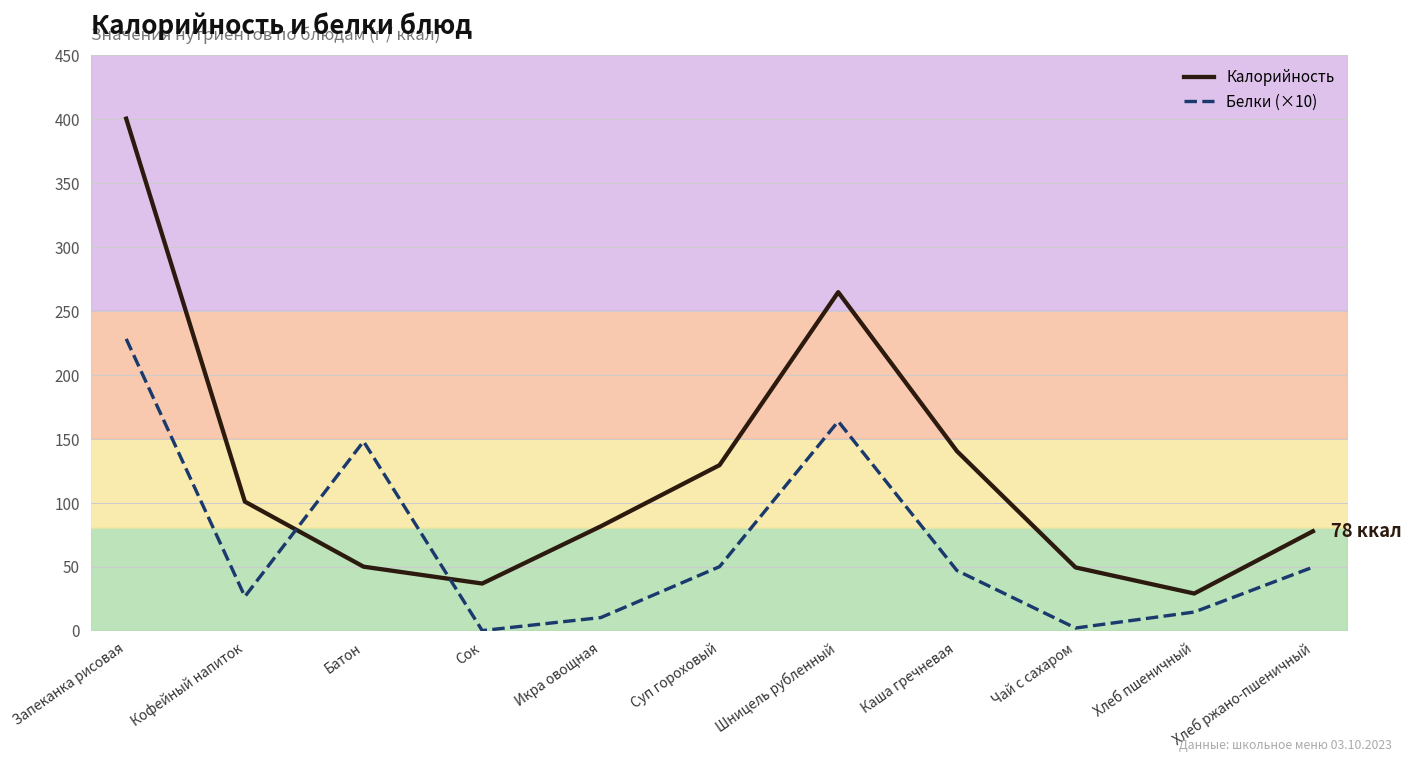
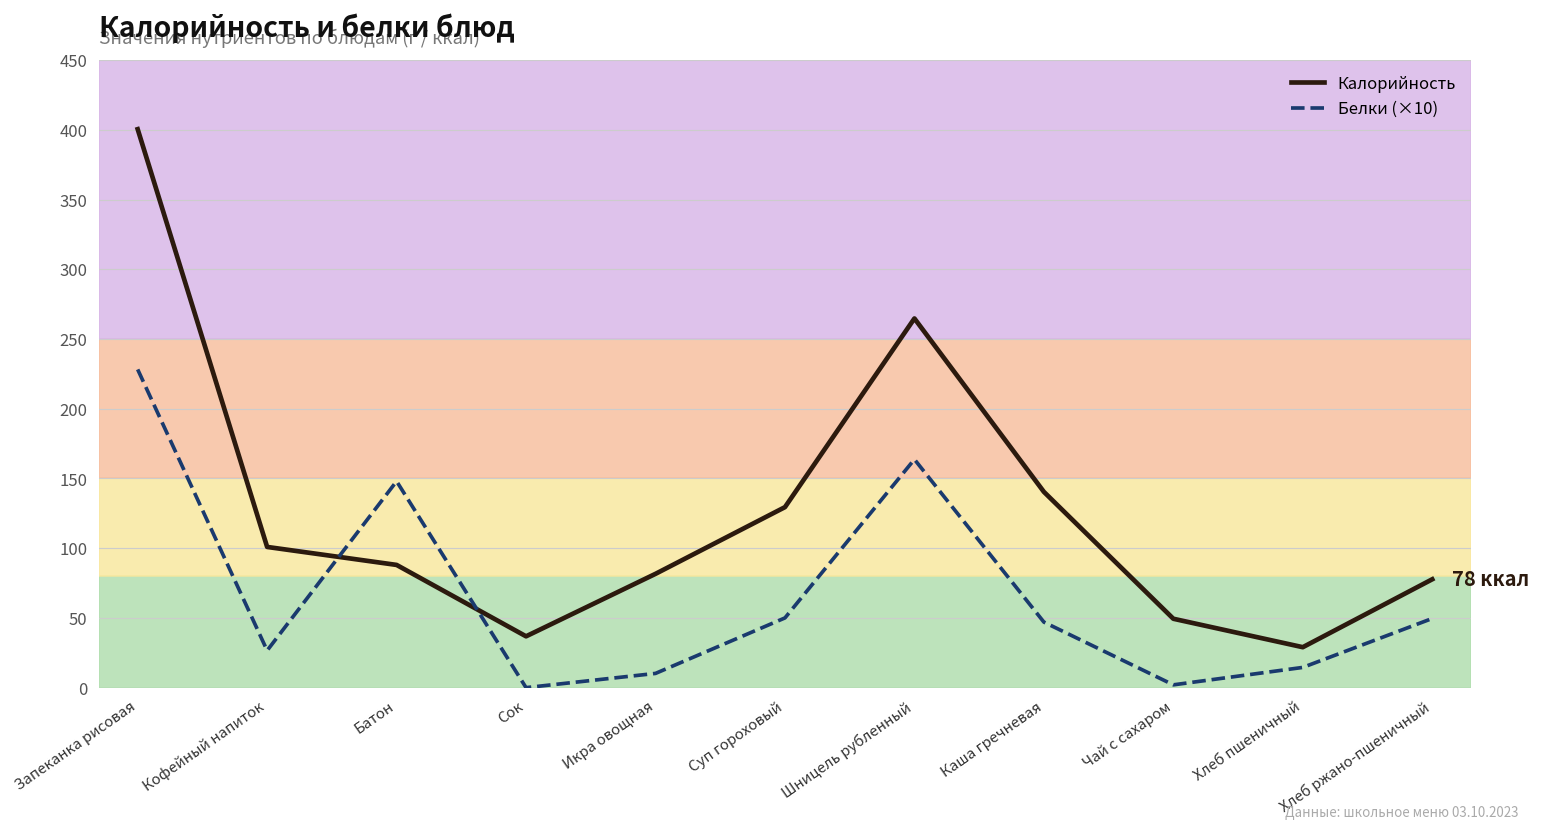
  {
    "Калорийность": {
      "Запеканка рисовая": 400,
      "Кофейный напиток": 101,
-     "Батон": 50,
+     "Батон": 88,
      "Сок": 37,
      "Икра овощная": 82,
      "Суп гороховый": 129,
      "Шницель рубленный": 265,
      "Каша гречневая": 140,
      "Чай с сахаром": 49,
      "Хлеб пшеничный": 29
    },
    "Белки (×10)": {
      "Запеканка рисовая": 228,
      "Кофейный напиток": 27,
      "Батон": 148,
      "Сок": 0,
      "Икра овощная": 10,
      "Суп гороховый": 50,
      "Шницель рубленный": 164,
      "Каша гречневая": 47,
      "Чай с сахаром": 2,
      "Хлеб пшеничный": 15,
      "Хлеб ржано-пшеничный": 50
    }
  }
